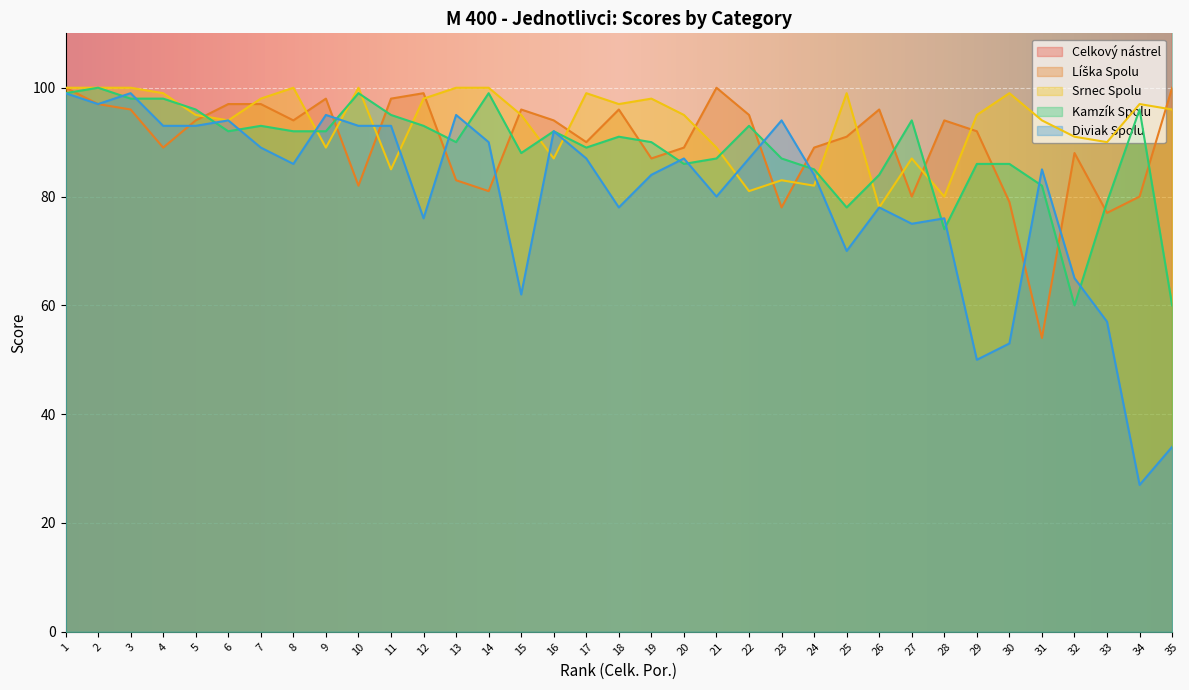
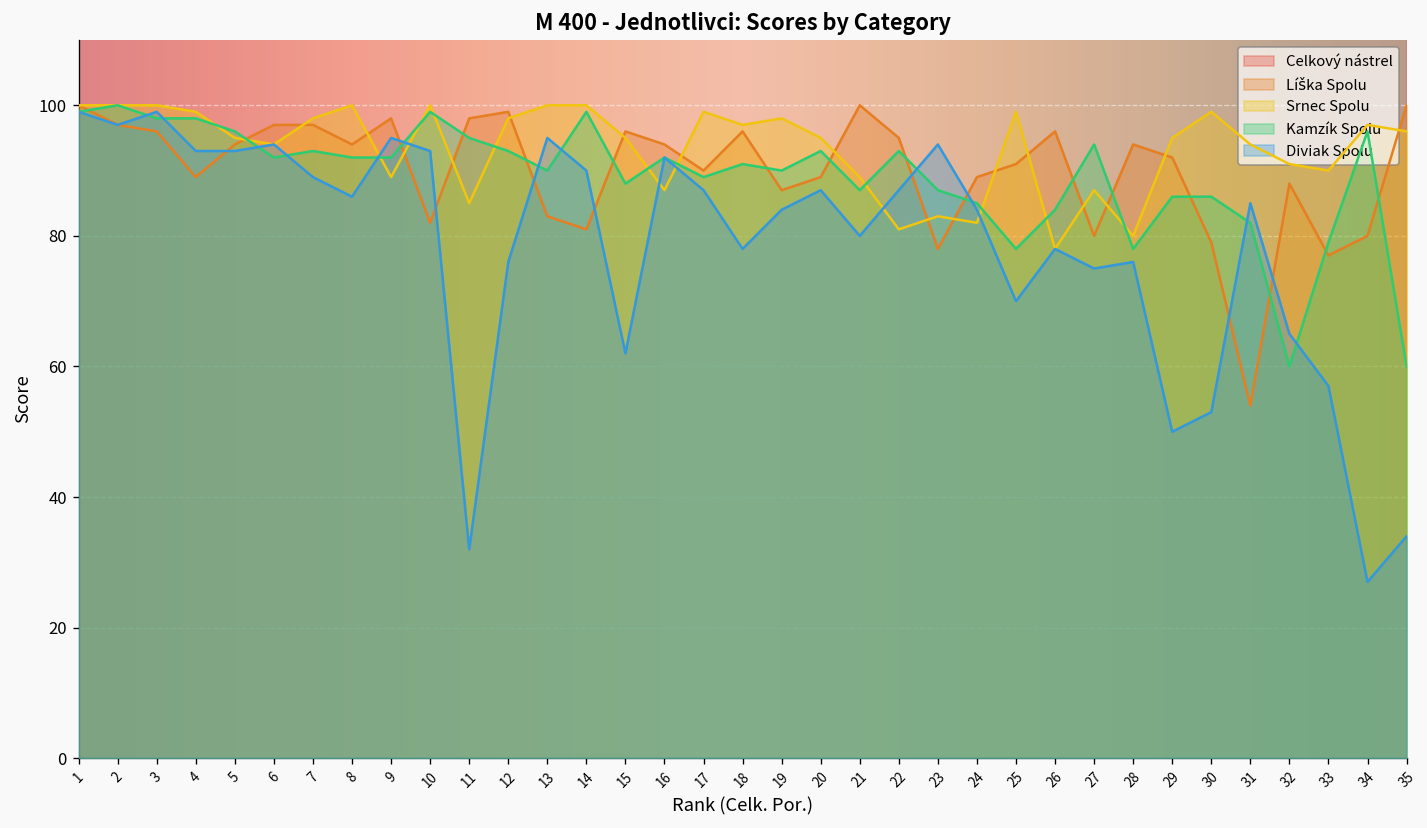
  {
    "Kamzík Spolu": {
      "3": 98,
      "4": 98,
      "5": 96,
      "6": 92,
      "7": 93,
      "8": 92,
      "9": 92,
      "10": 99,
      "11": 95,
      "12": 93,
      "13": 90,
      "14": 99,
      "15": 88,
      "17": 89,
      "18": 91,
      "19": 90,
-     "20": 86,
+     "20": 93,
      "21": 87,
      "22": 93,
      "23": 87,
      "24": 85,
      "25": 78,
      "26": 84,
      "27": 94,
-     "28": 74,
+     "28": 78,
      "29": 86,
      "30": 86,
      "31": 82,
      "32": 60,
      "33": 79,
      "35": 60
    },
    "Diviak Spolu": {
      "3": 99,
      "4": 93,
      "5": 93,
      "7": 89,
      "8": 86,
      "9": 95,
      "10": 93,
-     "11": 93,
+     "11": 32,
      "12": 76,
      "13": 95,
      "14": 90,
      "15": 62,
      "17": 87,
      "18": 78,
      "19": 84,
      "20": 87,
      "21": 80,
      "22": 87,
      "23": 94,
      "24": 84,
      "25": 70,
      "27": 75,
      "28": 76,
      "29": 50,
      "30": 53,
      "31": 85,
      "32": 65,
      "33": 57,
      "34": 27,
      "35": 34
    }
  }
